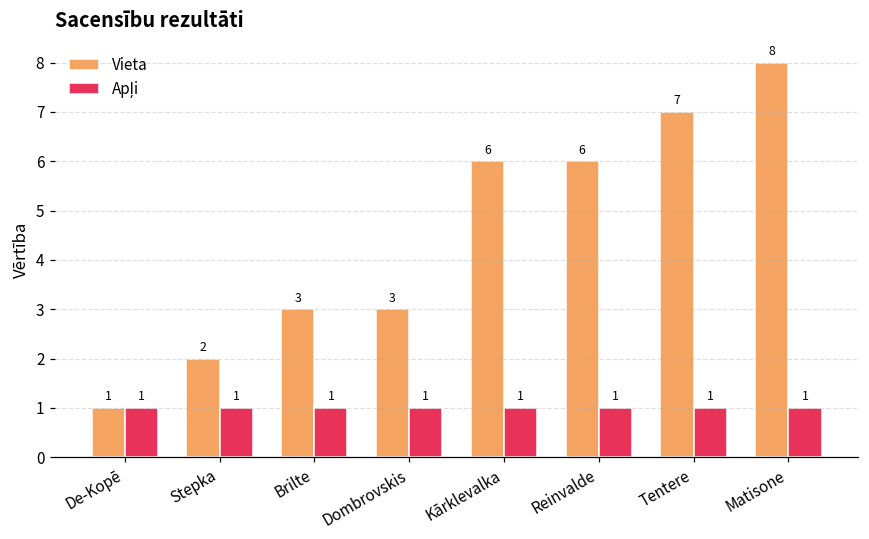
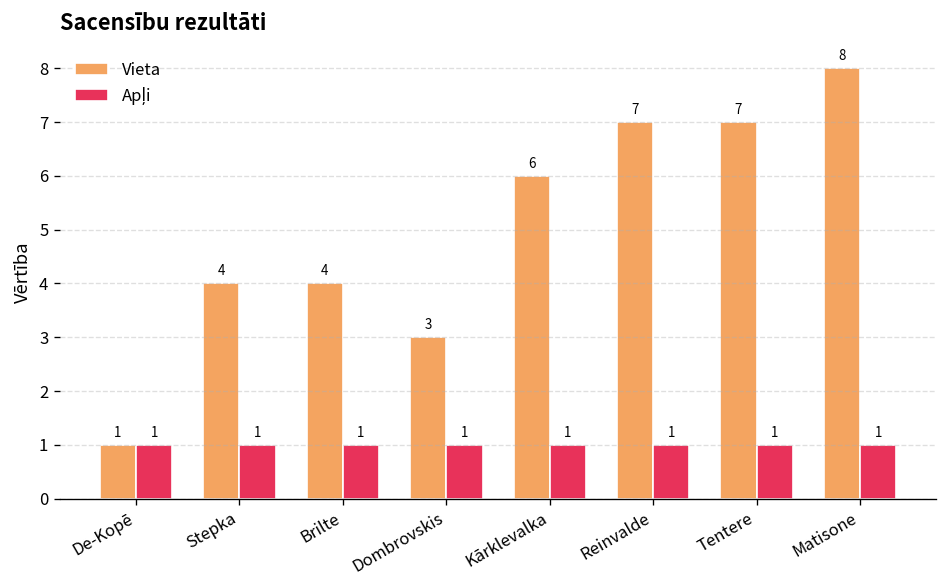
  {
    "Vieta": {
      "De-Kopē": 1,
-     "Stepka": 2,
-     "Brilte": 3,
+     "Stepka": 4,
+     "Brilte": 4,
      "Dombrovskis": 3,
      "Kārklevalka": 6,
-     "Reinvalde": 6,
+     "Reinvalde": 7,
      "Tentere": 7,
      "Matisone": 8
    },
    "Apļi": {
      "De-Kopē": 1,
      "Stepka": 1,
      "Brilte": 1,
      "Dombrovskis": 1,
      "Kārklevalka": 1,
      "Reinvalde": 1,
      "Tentere": 1,
      "Matisone": 1
    }
  }
